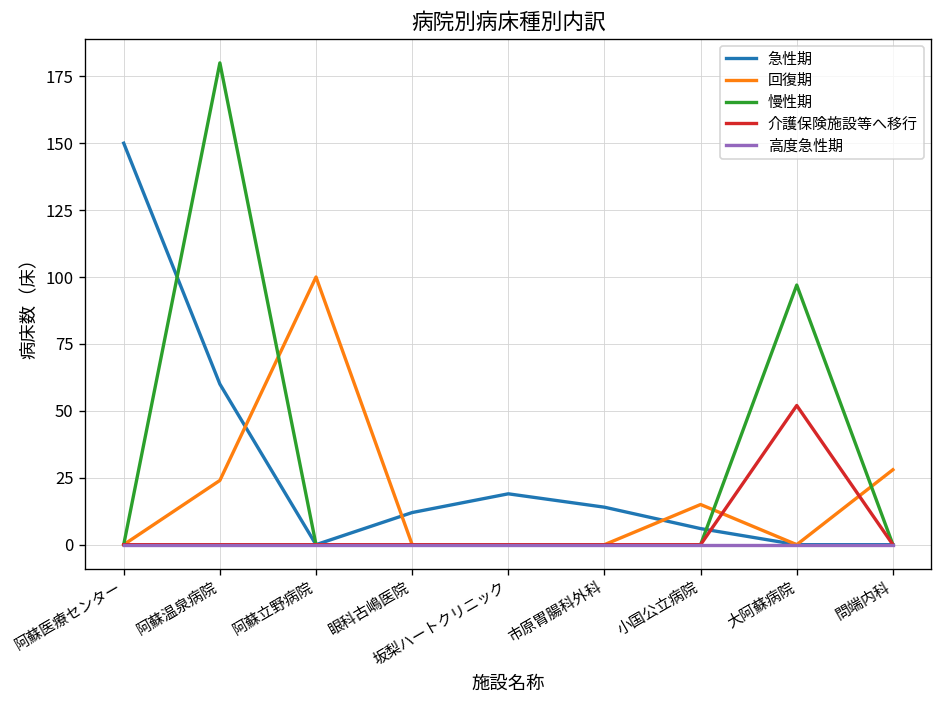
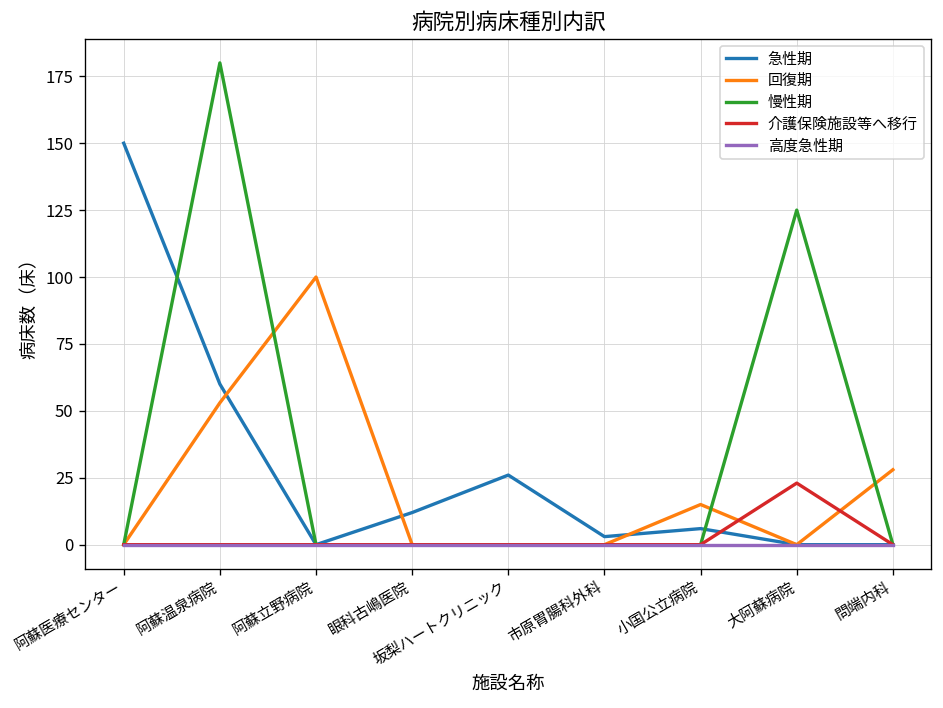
  {
    "急性期": {
      "阿蘇医療センター": 150,
      "阿蘇温泉病院": 60,
      "眼科古嶋医院": 12,
-     "坂梨ハートクリニック": 19,
-     "市原胃腸科外科": 14,
+     "坂梨ハートクリニック": 26,
+     "市原胃腸科外科": 3,
      "小国公立病院": 6
    },
    "回復期": {
-     "阿蘇温泉病院": 24,
+     "阿蘇温泉病院": 53,
      "阿蘇立野病院": 100,
      "小国公立病院": 15,
      "問端内科": 28
    },
    "慢性期": {
      "阿蘇温泉病院": 180,
-     "大阿蘇病院": 97
+     "大阿蘇病院": 125
    },
    "介護保険施設等へ移行": {
-     "大阿蘇病院": 52
+     "大阿蘇病院": 23
    }
  }
